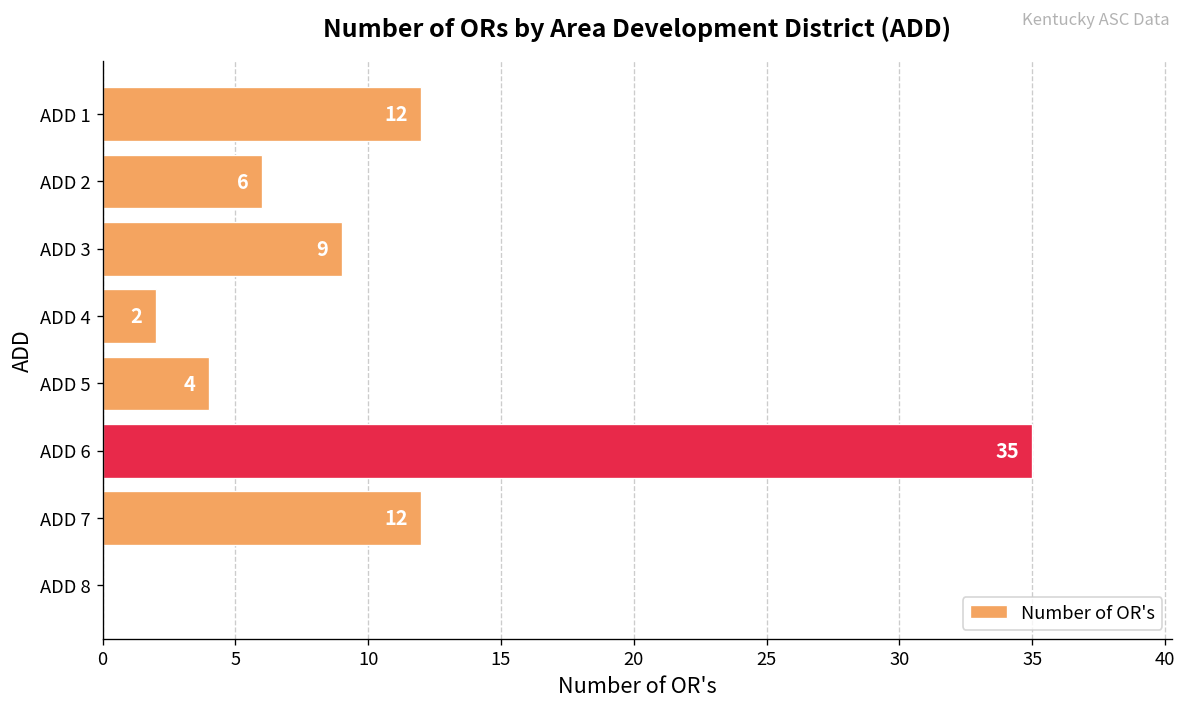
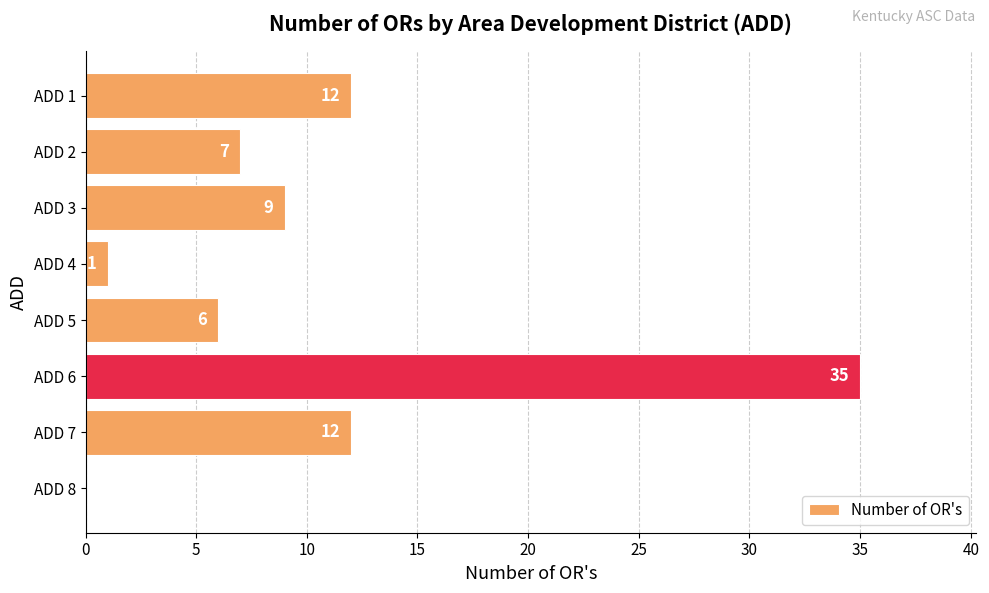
  {
    "ADD 1": 12,
-   "ADD 2": 6,
+   "ADD 2": 7,
    "ADD 3": 9,
-   "ADD 4": 2,
-   "ADD 5": 4,
+   "ADD 4": 1,
+   "ADD 5": 6,
    "ADD 6": 35,
    "ADD 7": 12
  }
